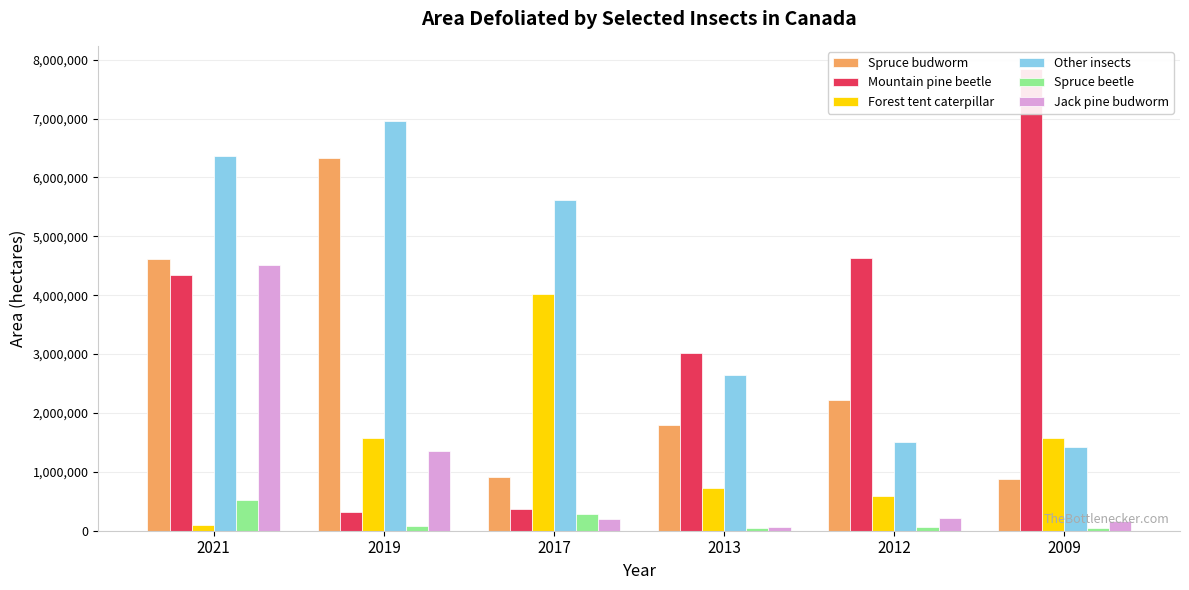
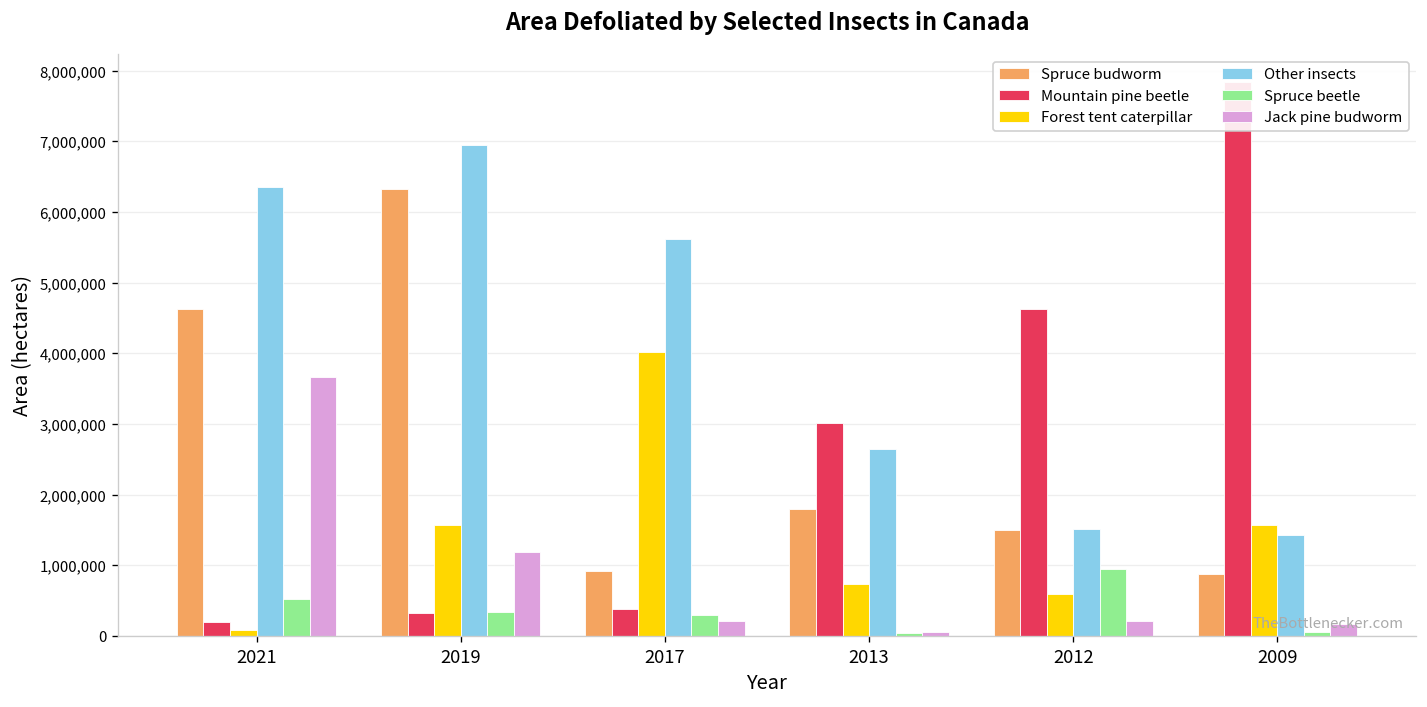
  {
    "Spruce budworm": {
      "2021": "4,600,000",
      "2019": "6,300,000",
      "2017": "900,000",
      "2013": "1,800,000",
-     "2012": "2,200,000",
+     "2012": "1,500,000",
      "2009": "900,000"
    },
    "Mountain pine beetle": {
-     "2021": "4,300,000",
+     "2021": "200,000",
      "2019": "300,000",
      "2017": "400,000",
      "2013": "3,000,000",
      "2012": "4,600,000"
    },
    "Forest tent caterpillar": {
      "2021": "100,000",
      "2019": "1,600,000",
      "2017": "4,000,000",
      "2013": "700,000",
      "2012": "600,000",
      "2009": "1,600,000"
    },
    "Other insects": {
      "2021": "6,400,000",
      "2019": "7,000,000",
      "2017": "5,600,000",
      "2013": "2,600,000",
      "2012": "1,500,000",
      "2009": "1,400,000"
    },
    "Spruce beetle": {
      "2021": "500,000",
-     "2019": "100,000",
+     "2019": "300,000",
      "2017": "300,000",
      "2013": "0",
-     "2012": "100,000",
+     "2012": "900,000",
      "2009": "100,000"
    },
    "Jack pine budworm": {
-     "2021": "4,500,000",
-     "2019": "1,400,000",
+     "2021": "3,700,000",
+     "2019": "1,200,000",
      "2017": "200,000",
      "2013": "100,000",
      "2012": "200,000",
      "2009": "200,000"
    }
  }
